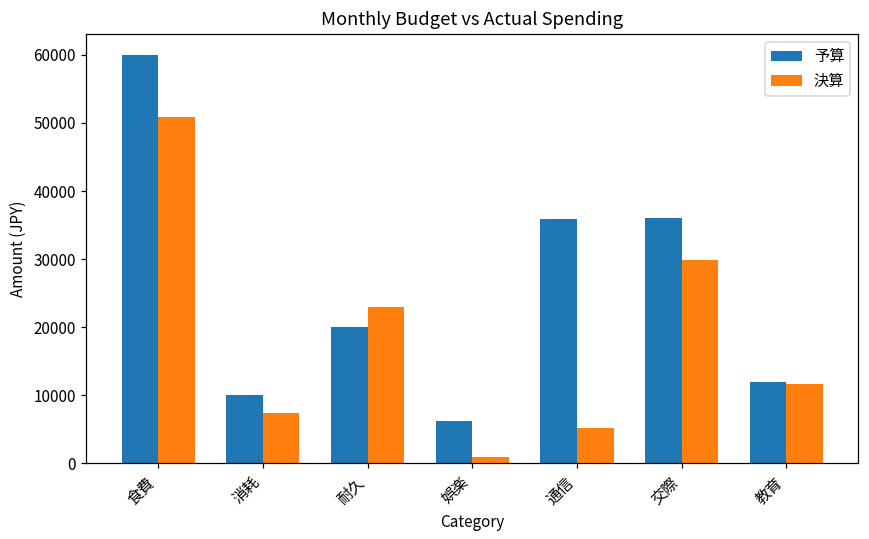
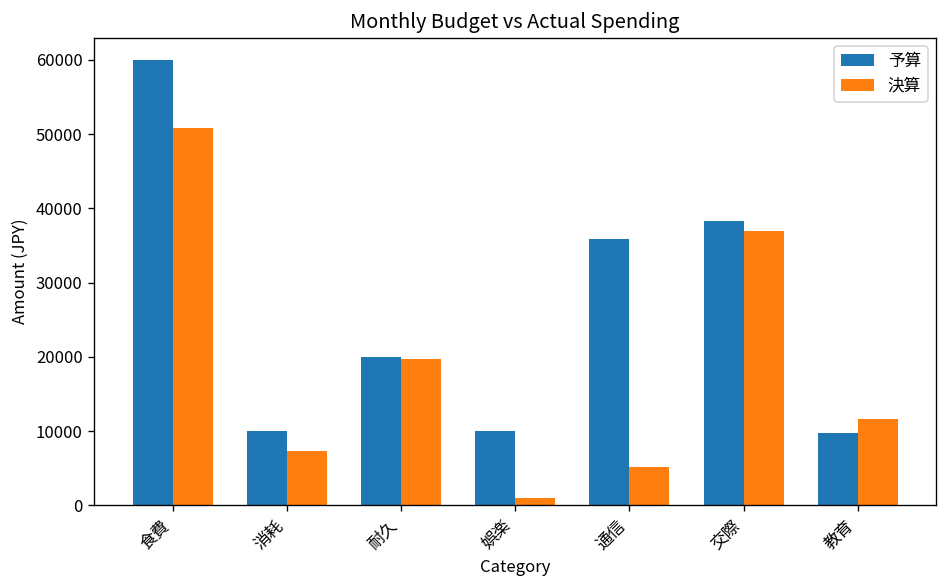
  {
    "予算": {
      "食費": 60000,
      "消耗": 10000,
      "耐久": 20000,
-     "娯楽": 6000,
+     "娯楽": 10000,
      "通信": 36000,
-     "交際": 36000,
-     "教育": 12000
+     "交際": 38000,
+     "教育": 10000
    },
    "決算": {
      "食費": 51000,
      "消耗": 7000,
-     "耐久": 23000,
+     "耐久": 20000,
      "娯楽": 1000,
      "通信": 5000,
-     "交際": 30000,
+     "交際": 37000,
      "教育": 12000
    }
  }
